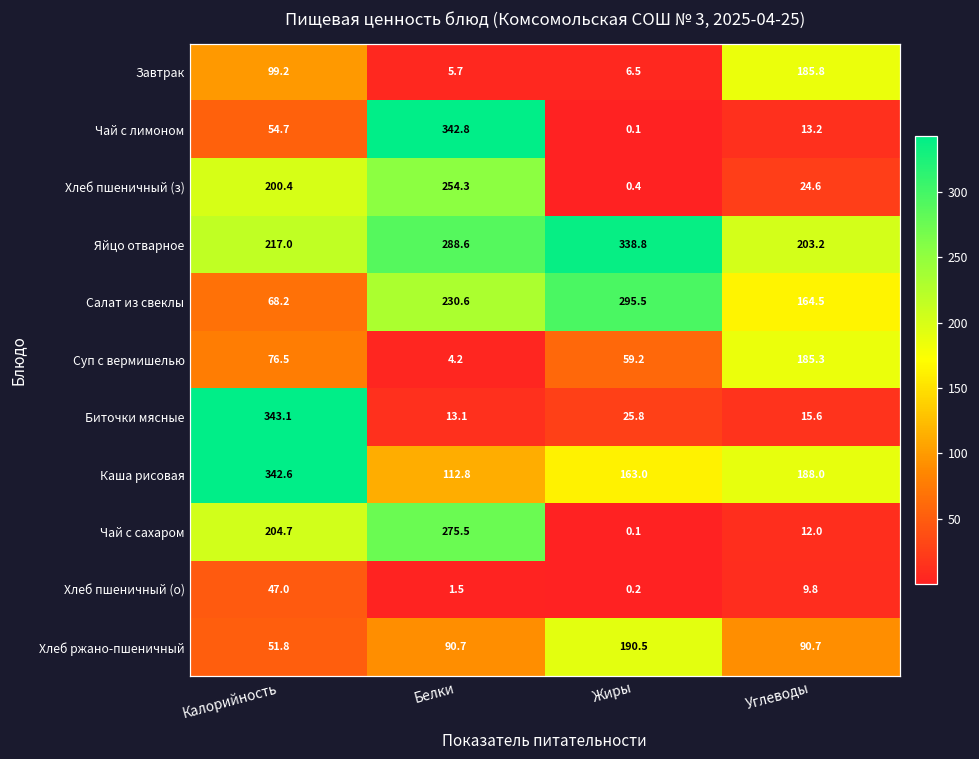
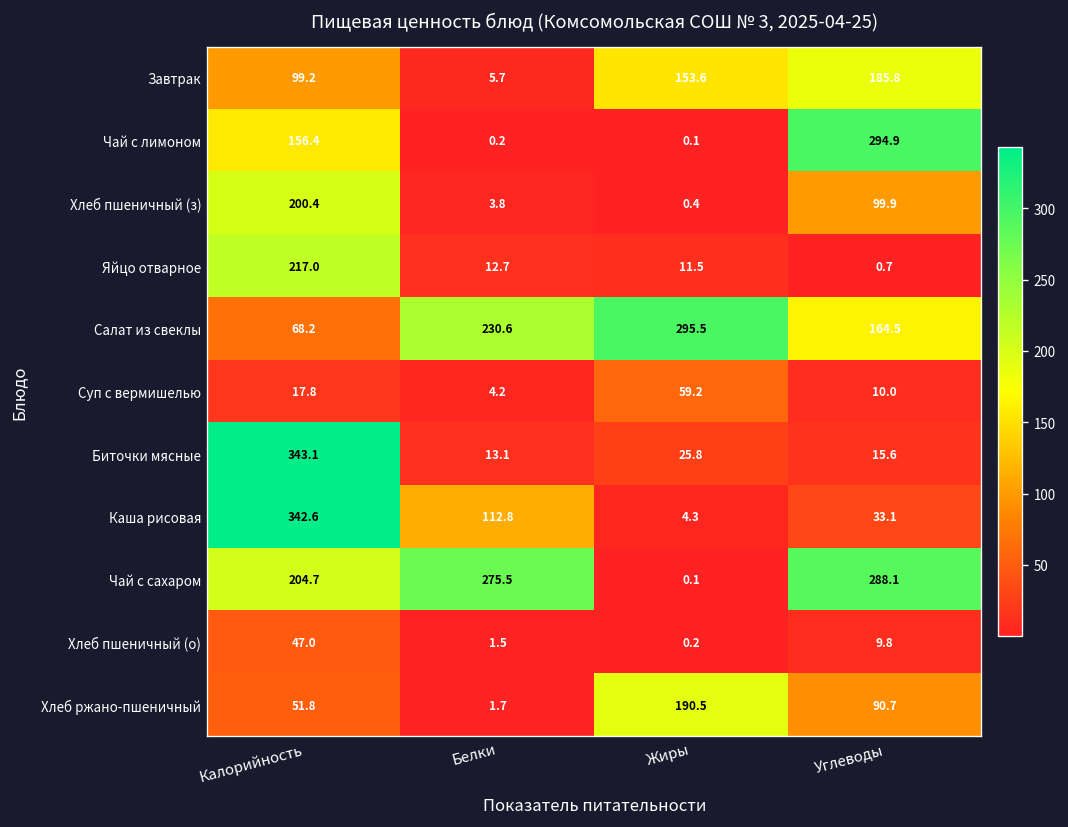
  {
    "Завтрак": {
      "Калорийность": 99.2,
      "Белки": 5.7,
-     "Жиры": 6.5,
+     "Жиры": 153.6,
      "Углеводы": 185.8
    },
    "Чай с лимоном": {
-     "Калорийность": 54.7,
-     "Белки": 342.8,
+     "Калорийность": 156.4,
+     "Белки": 0.2,
      "Жиры": 0.1,
-     "Углеводы": 13.2
+     "Углеводы": 294.9
    },
    "Хлеб пшеничный (з)": {
      "Калорийность": 200.4,
-     "Белки": 254.3,
+     "Белки": 3.8,
      "Жиры": 0.4,
-     "Углеводы": 24.6
+     "Углеводы": 99.9
    },
    "Яйцо отварное": {
      "Калорийность": 217.0,
-     "Белки": 288.6,
-     "Жиры": 338.8,
-     "Углеводы": 203.2
+     "Белки": 12.7,
+     "Жиры": 11.5,
+     "Углеводы": 0.7
    },
    "Салат из свеклы": {
      "Калорийность": 68.2,
      "Белки": 230.6,
      "Жиры": 295.5,
      "Углеводы": 164.5
    },
    "Суп с вермишелью": {
-     "Калорийность": 76.5,
+     "Калорийность": 17.8,
      "Белки": 4.2,
      "Жиры": 59.2,
-     "Углеводы": 185.3
+     "Углеводы": 10.0
    },
    "Биточки мясные": {
      "Калорийность": 343.1,
      "Белки": 13.1,
      "Жиры": 25.8,
      "Углеводы": 15.6
    },
    "Каша рисовая": {
      "Калорийность": 342.6,
      "Белки": 112.8,
-     "Жиры": 163.0,
-     "Углеводы": 188.0
+     "Жиры": 4.3,
+     "Углеводы": 33.1
    },
    "Чай с сахаром": {
      "Калорийность": 204.7,
      "Белки": 275.5,
      "Жиры": 0.1,
-     "Углеводы": 12.0
+     "Углеводы": 288.1
    },
    "Хлеб пшеничный (о)": {
      "Калорийность": 47.0,
      "Белки": 1.5,
      "Жиры": 0.2,
      "Углеводы": 9.8
    },
    "Хлеб ржано-пшеничный": {
      "Калорийность": 51.8,
-     "Белки": 90.7,
+     "Белки": 1.7,
      "Жиры": 190.5,
      "Углеводы": 90.7
    }
  }
